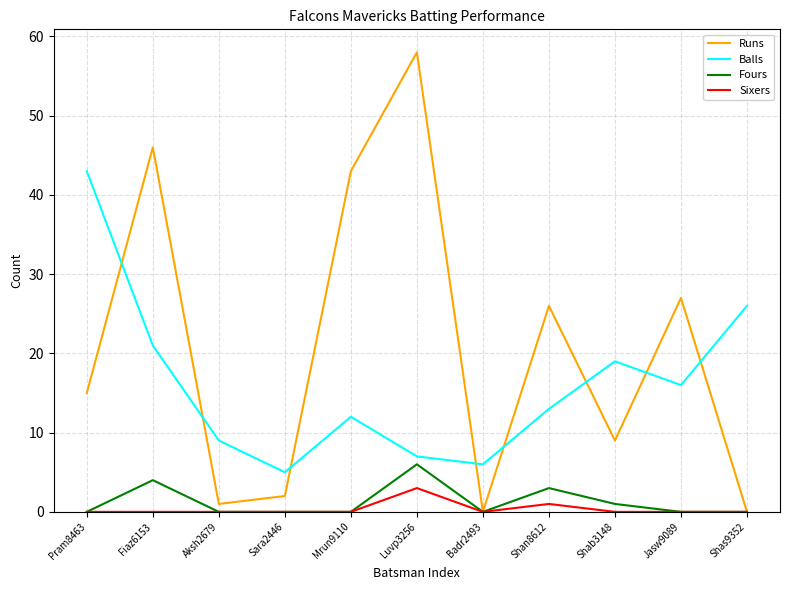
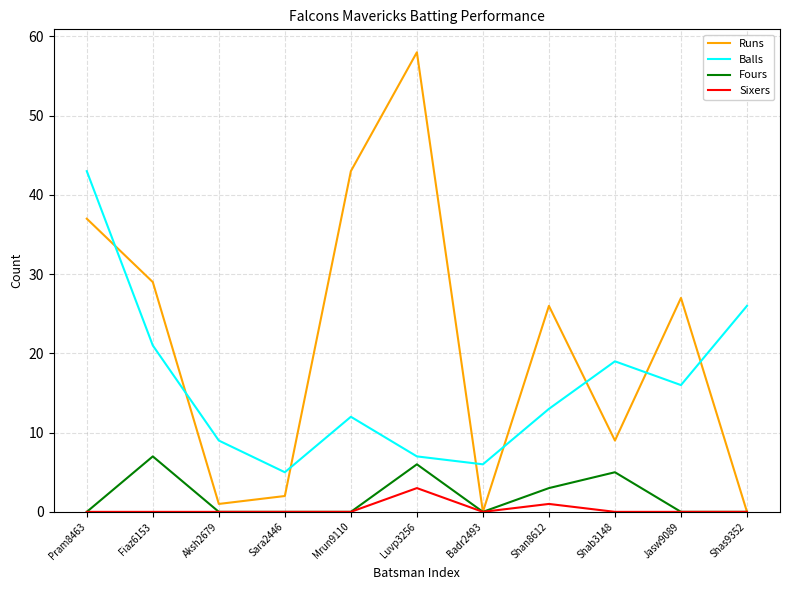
  {
    "Runs": {
-     "Pram8463": 15,
-     "Fiaz6153": 46,
+     "Pram8463": 37,
+     "Fiaz6153": 29,
      "Aksh2679": 1,
      "Sara2446": 2,
      "Mrun9110": 43,
      "Luvp3256": 58,
      "Shan8612": 26,
      "Shab3148": 9,
      "Jasw9089": 27
    },
    "Balls": {
      "Pram8463": 43,
      "Fiaz6153": 21,
      "Aksh2679": 9,
      "Sara2446": 5,
      "Mrun9110": 12,
      "Luvp3256": 7,
      "Badr2493": 6,
      "Shan8612": 13,
      "Shab3148": 19,
      "Jasw9089": 16,
      "Shas9352": 26
    },
    "Fours": {
-     "Fiaz6153": 4,
+     "Fiaz6153": 7,
      "Luvp3256": 6,
      "Shan8612": 3,
-     "Shab3148": 1
+     "Shab3148": 5
    },
    "Sixers": {
      "Fiaz6153": 0,
      "Luvp3256": 3,
      "Shan8612": 1,
      "Shab3148": 0
    }
  }
